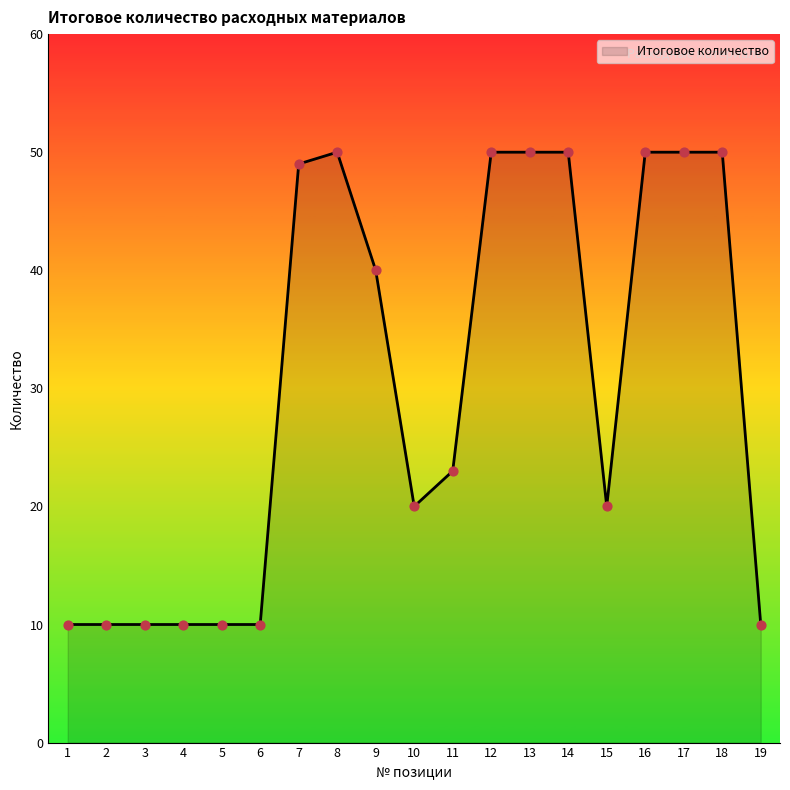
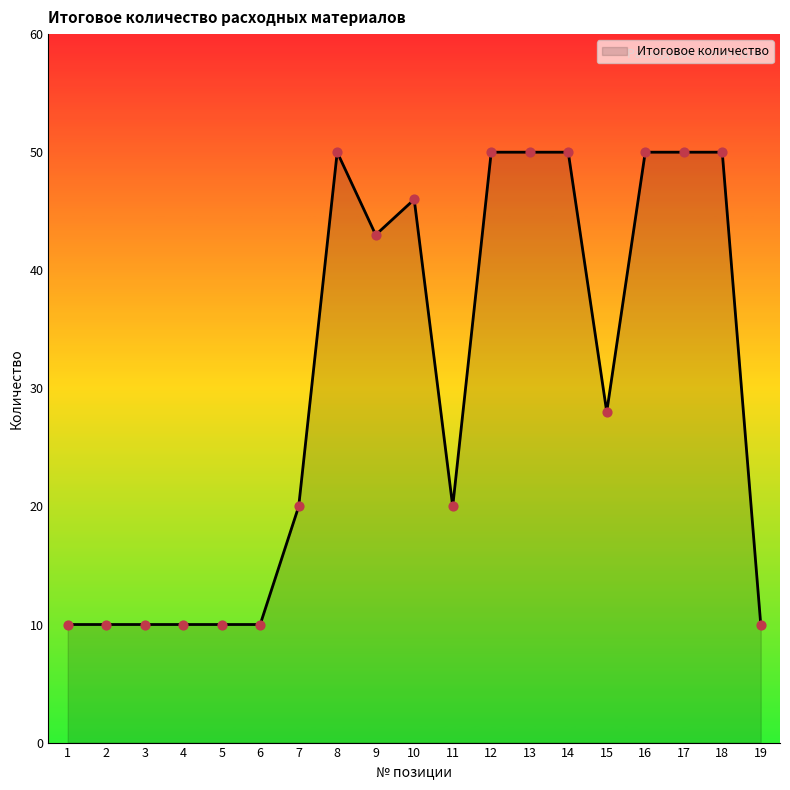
  {
    "1": 10,
    "2": 10,
    "3": 10,
    "4": 10,
    "5": 10,
    "6": 10,
-   "7": 49,
+   "7": 20,
    "8": 50,
-   "9": 40,
-   "10": 20,
-   "11": 23,
+   "9": 43,
+   "10": 46,
+   "11": 20,
    "12": 50,
    "13": 50,
    "14": 50,
-   "15": 20,
+   "15": 28,
    "16": 50,
    "17": 50,
    "18": 50,
    "19": 10
  }
